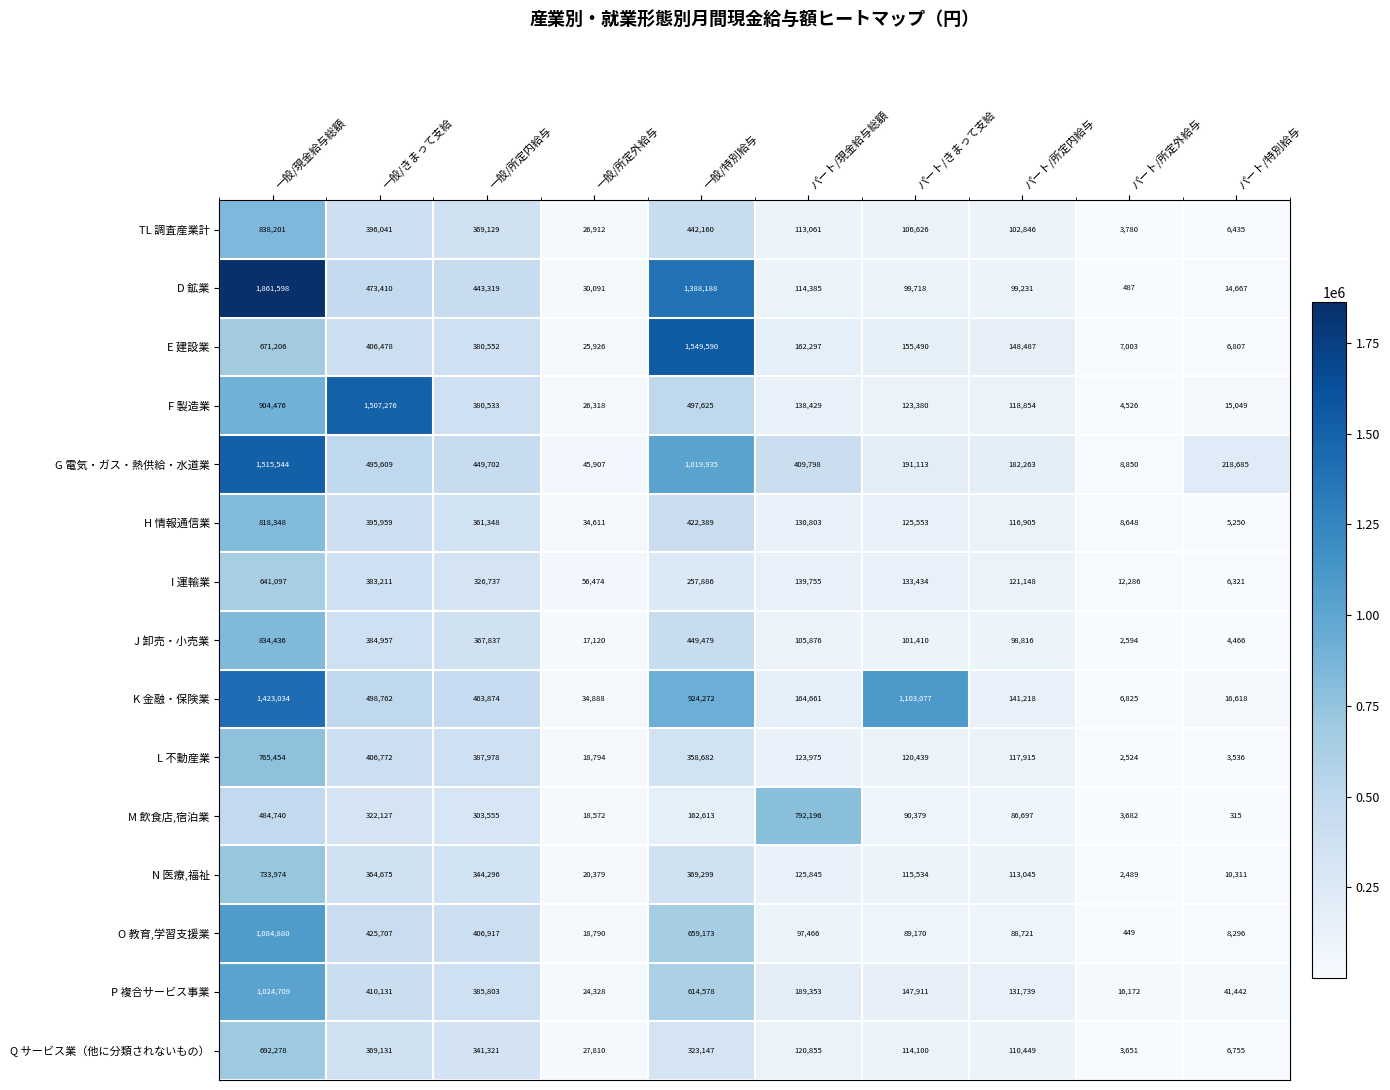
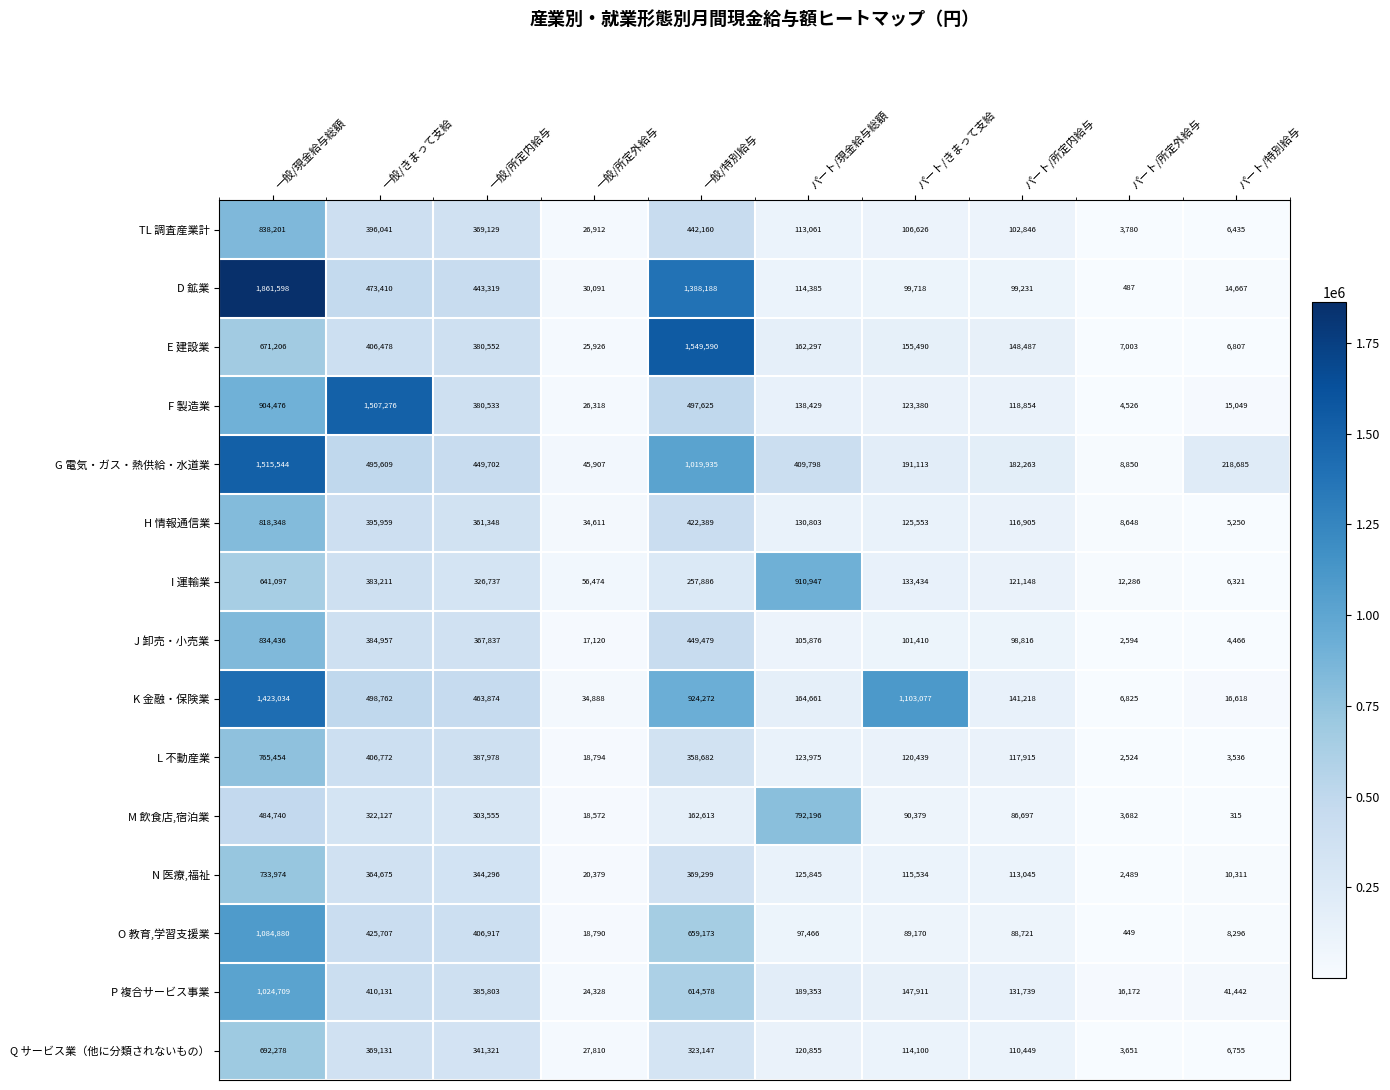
  {
    "TL 調査産業計": {
      "一般/現金給与総額": "838,201",
      "一般/きまって支給": "396,041",
      "一般/所定内給与": "369,129",
      "一般/所定外給与": "26,912",
      "一般/特別給与": "442,160",
      "パート/現金給与総額": "113,061",
      "パート/きまって支給": "106,626",
      "パート/所定内給与": "102,846",
      "パート/所定外給与": "3,780",
      "パート/特別給与": "6,435"
    },
    "D 鉱業": {
      "一般/現金給与総額": "1,861,598",
      "一般/きまって支給": "473,410",
      "一般/所定内給与": "443,319",
      "一般/所定外給与": "30,091",
      "一般/特別給与": "1,388,188",
      "パート/現金給与総額": "114,385",
      "パート/きまって支給": "99,718",
      "パート/所定内給与": "99,231",
      "パート/所定外給与": "487",
      "パート/特別給与": "14,667"
    },
    "E 建設業": {
      "一般/現金給与総額": "671,206",
      "一般/きまって支給": "406,478",
      "一般/所定内給与": "380,552",
      "一般/所定外給与": "25,926",
      "一般/特別給与": "1,549,590",
      "パート/現金給与総額": "162,297",
      "パート/きまって支給": "155,490",
      "パート/所定内給与": "148,487",
      "パート/所定外給与": "7,003",
      "パート/特別給与": "6,807"
    },
    "F 製造業": {
      "一般/現金給与総額": "904,476",
      "一般/きまって支給": "1,507,276",
      "一般/所定内給与": "380,533",
      "一般/所定外給与": "26,318",
      "一般/特別給与": "497,625",
      "パート/現金給与総額": "138,429",
      "パート/きまって支給": "123,380",
      "パート/所定内給与": "118,854",
      "パート/所定外給与": "4,526",
      "パート/特別給与": "15,049"
    },
    "G 電気・ガス・熱供給・水道業": {
      "一般/現金給与総額": "1,515,544",
      "一般/きまって支給": "495,609",
      "一般/所定内給与": "449,702",
      "一般/所定外給与": "45,907",
      "一般/特別給与": "1,019,935",
      "パート/現金給与総額": "409,798",
      "パート/きまって支給": "191,113",
      "パート/所定内給与": "182,263",
      "パート/所定外給与": "8,850",
      "パート/特別給与": "218,685"
    },
    "H 情報通信業": {
      "一般/現金給与総額": "818,348",
      "一般/きまって支給": "395,959",
      "一般/所定内給与": "361,348",
      "一般/所定外給与": "34,611",
      "一般/特別給与": "422,389",
      "パート/現金給与総額": "130,803",
      "パート/きまって支給": "125,553",
      "パート/所定内給与": "116,905",
      "パート/所定外給与": "8,648",
      "パート/特別給与": "5,250"
    },
    "I 運輸業": {
      "一般/現金給与総額": "641,097",
      "一般/きまって支給": "383,211",
      "一般/所定内給与": "326,737",
      "一般/所定外給与": "56,474",
      "一般/特別給与": "257,886",
-     "パート/現金給与総額": "139,755",
+     "パート/現金給与総額": "910,947",
      "パート/きまって支給": "133,434",
      "パート/所定内給与": "121,148",
      "パート/所定外給与": "12,286",
      "パート/特別給与": "6,321"
    },
    "J 卸売・小売業": {
      "一般/現金給与総額": "834,436",
      "一般/きまって支給": "384,957",
      "一般/所定内給与": "367,837",
      "一般/所定外給与": "17,120",
      "一般/特別給与": "449,479",
      "パート/現金給与総額": "105,876",
      "パート/きまって支給": "101,410",
      "パート/所定内給与": "98,816",
      "パート/所定外給与": "2,594",
      "パート/特別給与": "4,466"
    },
    "K 金融・保険業": {
      "一般/現金給与総額": "1,423,034",
      "一般/きまって支給": "498,762",
      "一般/所定内給与": "463,874",
      "一般/所定外給与": "34,888",
      "一般/特別給与": "924,272",
      "パート/現金給与総額": "164,661",
      "パート/きまって支給": "1,103,077",
      "パート/所定内給与": "141,218",
      "パート/所定外給与": "6,825",
      "パート/特別給与": "16,618"
    },
    "L 不動産業": {
      "一般/現金給与総額": "765,454",
      "一般/きまって支給": "406,772",
      "一般/所定内給与": "387,978",
      "一般/所定外給与": "18,794",
      "一般/特別給与": "358,682",
      "パート/現金給与総額": "123,975",
      "パート/きまって支給": "120,439",
      "パート/所定内給与": "117,915",
      "パート/所定外給与": "2,524",
      "パート/特別給与": "3,536"
    },
    "M 飲食店,宿泊業": {
      "一般/現金給与総額": "484,740",
      "一般/きまって支給": "322,127",
      "一般/所定内給与": "303,555",
      "一般/所定外給与": "18,572",
      "一般/特別給与": "162,613",
      "パート/現金給与総額": "792,196",
      "パート/きまって支給": "90,379",
      "パート/所定内給与": "86,697",
      "パート/所定外給与": "3,682",
      "パート/特別給与": "315"
    },
    "N 医療,福祉": {
      "一般/現金給与総額": "733,974",
      "一般/きまって支給": "364,675",
      "一般/所定内給与": "344,296",
      "一般/所定外給与": "20,379",
      "一般/特別給与": "369,299",
      "パート/現金給与総額": "125,845",
      "パート/きまって支給": "115,534",
      "パート/所定内給与": "113,045",
      "パート/所定外給与": "2,489",
      "パート/特別給与": "10,311"
    },
    "O 教育,学習支援業": {
      "一般/現金給与総額": "1,084,880",
      "一般/きまって支給": "425,707",
      "一般/所定内給与": "406,917",
      "一般/所定外給与": "18,790",
      "一般/特別給与": "659,173",
      "パート/現金給与総額": "97,466",
      "パート/きまって支給": "89,170",
      "パート/所定内給与": "88,721",
      "パート/所定外給与": "449",
      "パート/特別給与": "8,296"
    },
    "P 複合サービス事業": {
      "一般/現金給与総額": "1,024,709",
      "一般/きまって支給": "410,131",
      "一般/所定内給与": "385,803",
      "一般/所定外給与": "24,328",
      "一般/特別給与": "614,578",
      "パート/現金給与総額": "189,353",
      "パート/きまって支給": "147,911",
      "パート/所定内給与": "131,739",
      "パート/所定外給与": "16,172",
      "パート/特別給与": "41,442"
    },
    "Q サービス業（他に分類されないもの）": {
      "一般/現金給与総額": "692,278",
      "一般/きまって支給": "369,131",
      "一般/所定内給与": "341,321",
      "一般/所定外給与": "27,810",
      "一般/特別給与": "323,147",
      "パート/現金給与総額": "120,855",
      "パート/きまって支給": "114,100",
      "パート/所定内給与": "110,449",
      "パート/所定外給与": "3,651",
      "パート/特別給与": "6,755"
    }
  }
